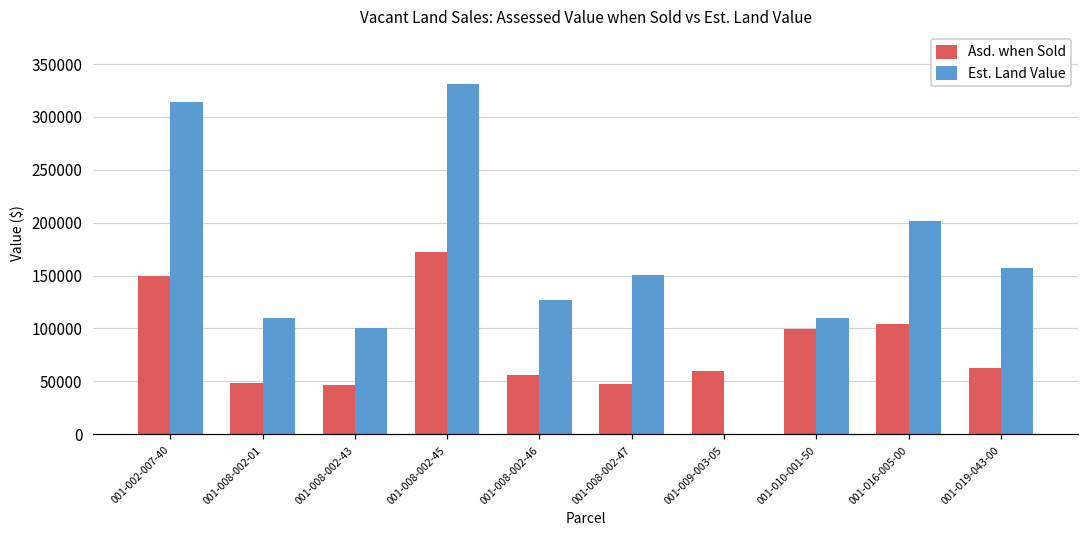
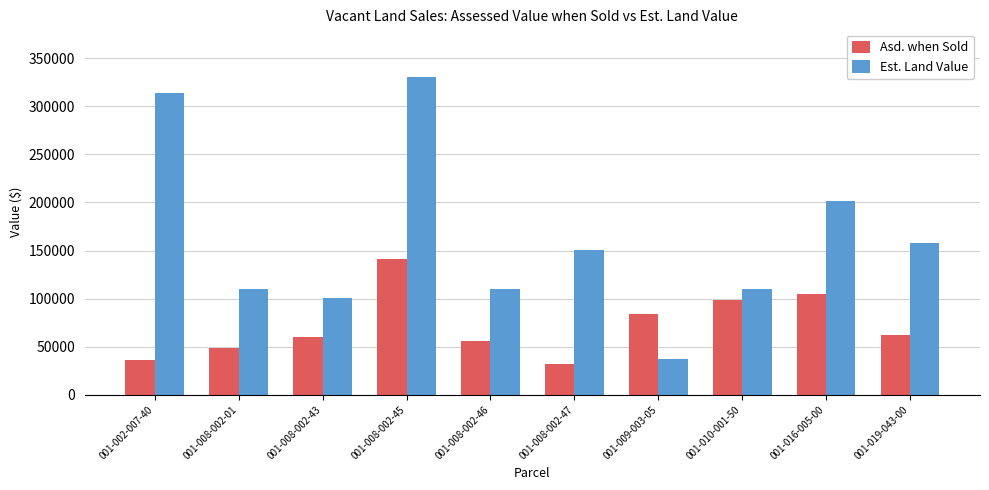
  {
    "Asd. when Sold": {
-     "001-002-007-40": 150000,
+     "001-002-007-40": 40000,
      "001-008-002-01": 50000,
-     "001-008-002-43": 50000,
-     "001-008-002-45": 170000,
+     "001-008-002-43": 60000,
+     "001-008-002-45": 140000,
      "001-008-002-46": 60000,
-     "001-008-002-47": 50000,
-     "001-009-003-05": 60000,
+     "001-008-002-47": 30000,
+     "001-009-003-05": 80000,
      "001-010-001-50": 100000,
      "001-016-005-00": 100000,
      "001-019-043-00": 60000
    },
    "Est. Land Value": {
      "001-002-007-40": 310000,
      "001-008-002-01": 110000,
      "001-008-002-43": 100000,
      "001-008-002-45": 330000,
-     "001-008-002-46": 130000,
+     "001-008-002-46": 110000,
      "001-008-002-47": 150000,
-     "001-009-003-05": 0,
+     "001-009-003-05": 40000,
      "001-010-001-50": 110000,
      "001-016-005-00": 200000,
      "001-019-043-00": 160000
    }
  }
